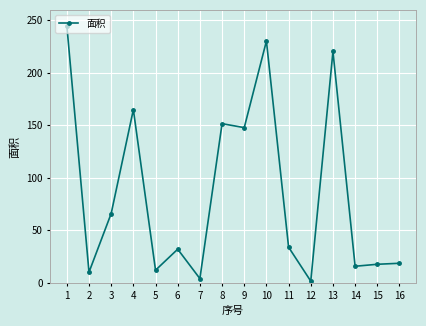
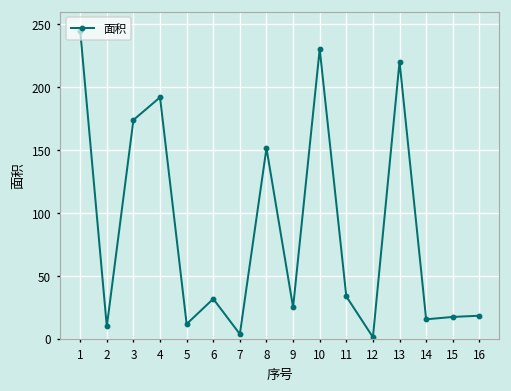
  {
    "2": 10,
-   "3": 66,
-   "4": 165,
+   "3": 174,
+   "4": 192,
    "5": 12,
    "6": 32,
    "7": 4,
    "8": 152,
-   "9": 148,
+   "9": 25,
    "10": 230,
    "11": 34,
    "12": 2,
    "13": 220,
    "14": 16,
    "15": 18,
    "16": 19
  }
